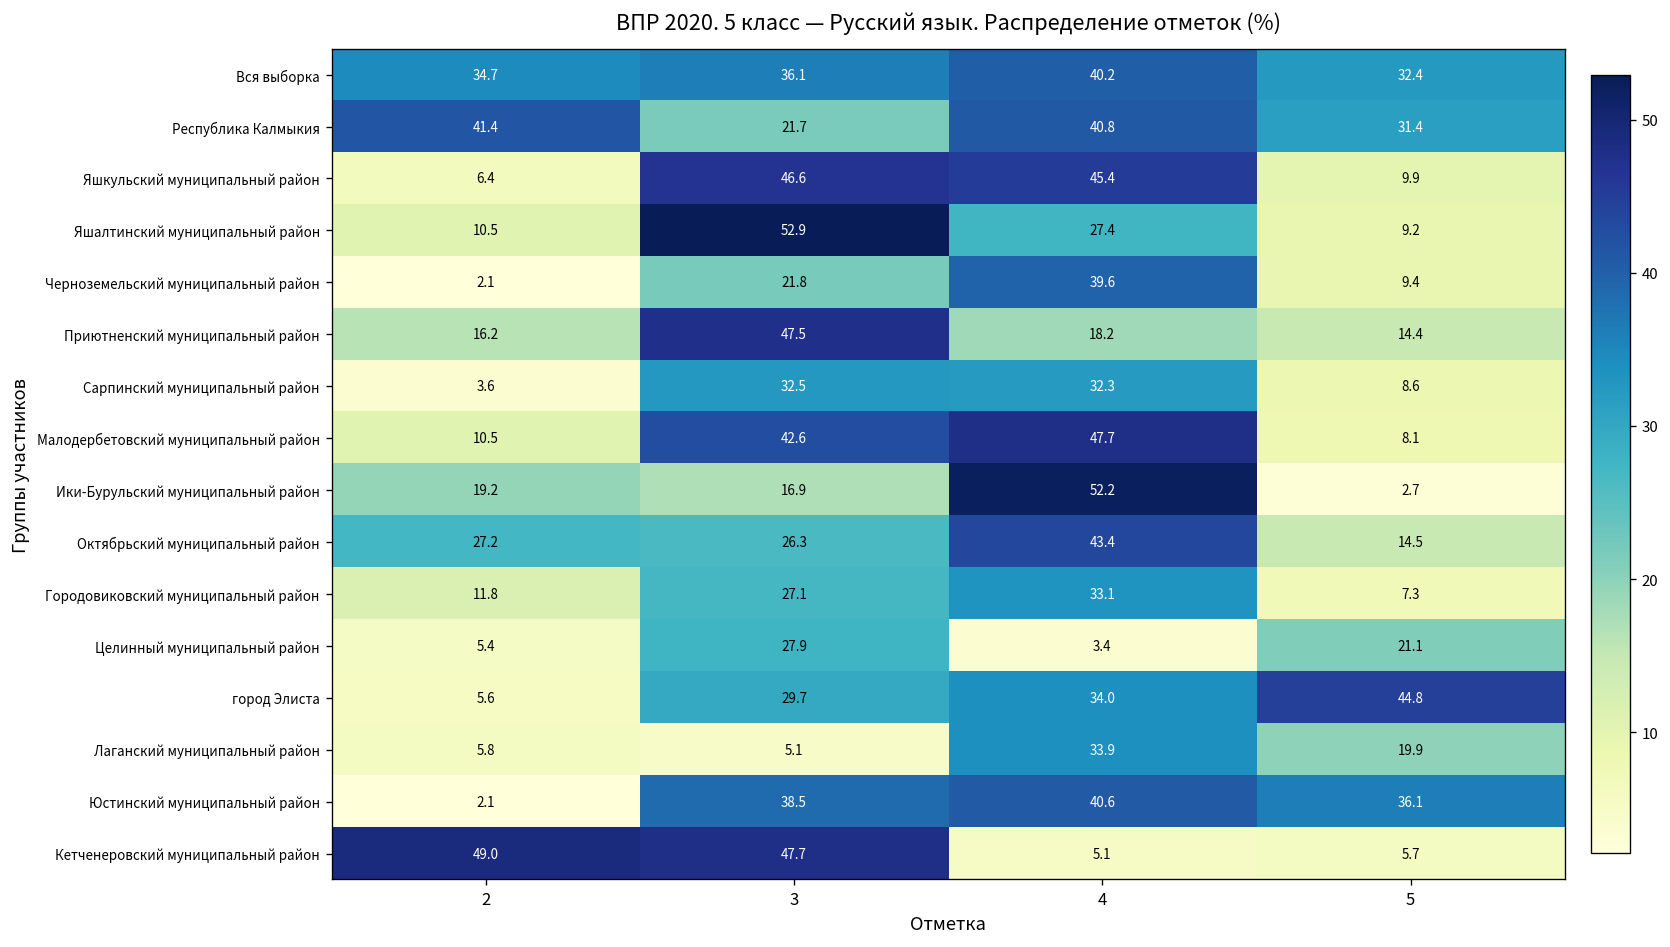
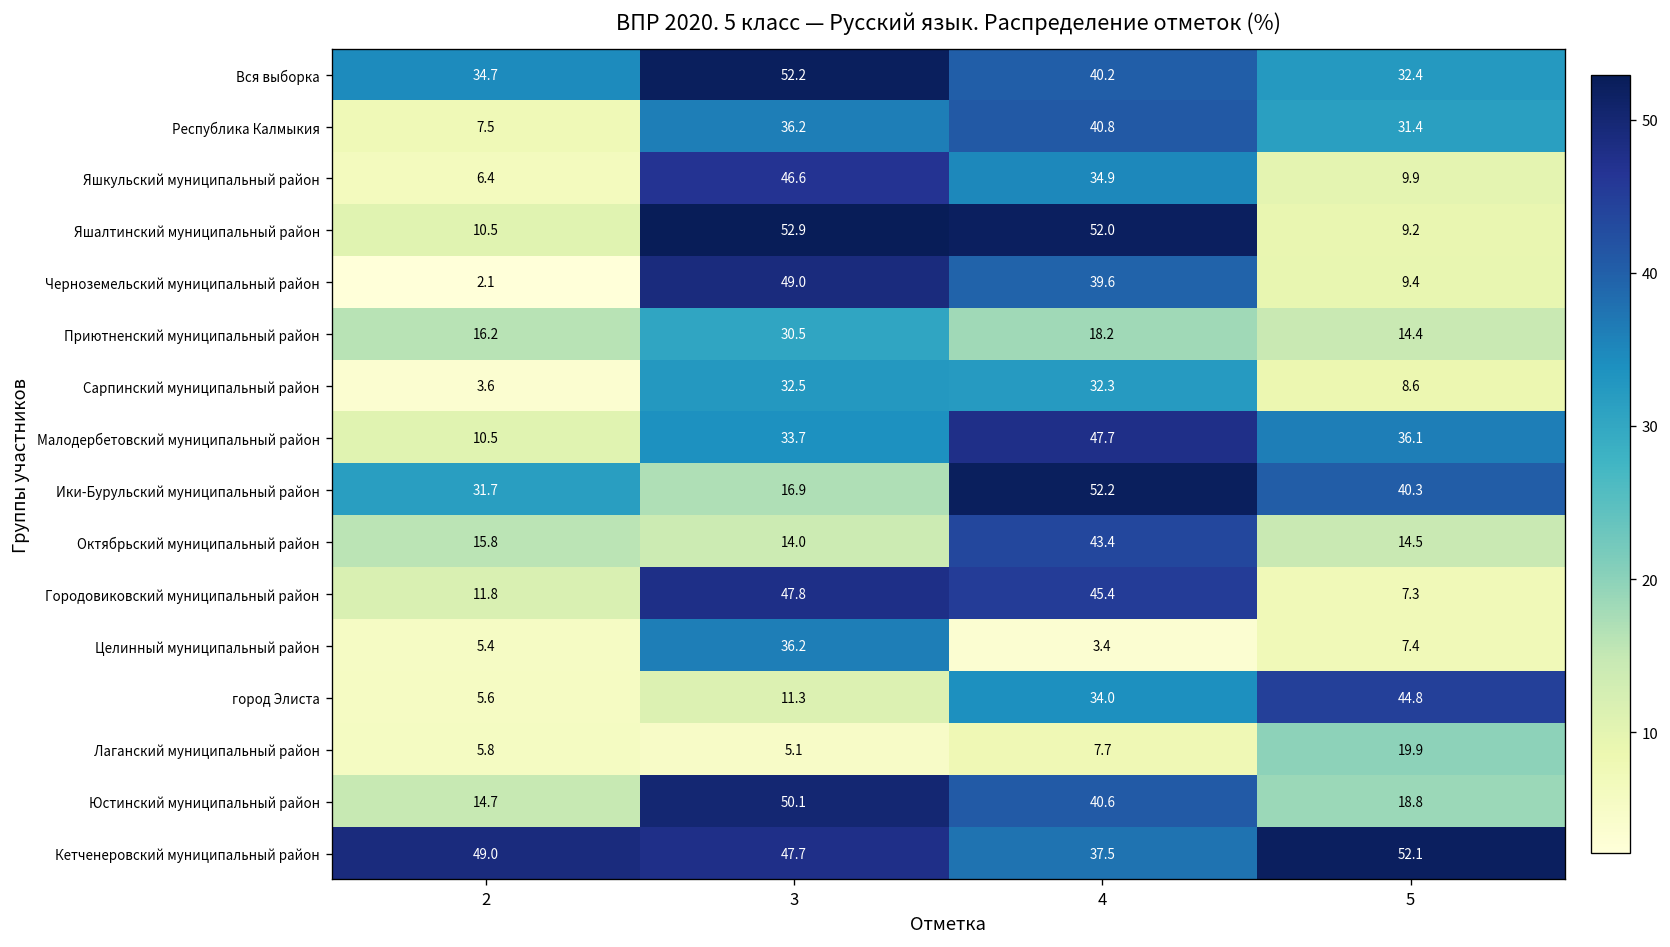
  {
    "Вся выборка": {
      "2": 34.7,
-     "3": 36.1,
+     "3": 52.2,
      "4": 40.2,
      "5": 32.4
    },
    "Республика Калмыкия": {
-     "2": 41.4,
-     "3": 21.7,
+     "2": 7.5,
+     "3": 36.2,
      "4": 40.8,
      "5": 31.4
    },
    "Яшкульский муниципальный район": {
      "2": 6.4,
      "3": 46.6,
-     "4": 45.4,
+     "4": 34.9,
      "5": 9.9
    },
    "Яшалтинский муниципальный район": {
      "2": 10.5,
      "3": 52.9,
-     "4": 27.4,
+     "4": 52.0,
      "5": 9.2
    },
    "Черноземельский муниципальный район": {
      "2": 2.1,
-     "3": 21.8,
+     "3": 49.0,
      "4": 39.6,
      "5": 9.4
    },
    "Приютненский муниципальный район": {
      "2": 16.2,
-     "3": 47.5,
+     "3": 30.5,
      "4": 18.2,
      "5": 14.4
    },
    "Сарпинский муниципальный район": {
      "2": 3.6,
      "3": 32.5,
      "4": 32.3,
      "5": 8.6
    },
    "Малодербетовский муниципальный район": {
      "2": 10.5,
-     "3": 42.6,
+     "3": 33.7,
      "4": 47.7,
-     "5": 8.1
+     "5": 36.1
    },
    "Ики-Бурульский муниципальный район": {
-     "2": 19.2,
+     "2": 31.7,
      "3": 16.9,
      "4": 52.2,
-     "5": 2.7
+     "5": 40.3
    },
    "Октябрьский муниципальный район": {
-     "2": 27.2,
-     "3": 26.3,
+     "2": 15.8,
+     "3": 14.0,
      "4": 43.4,
      "5": 14.5
    },
    "Городовиковский муниципальный район": {
      "2": 11.8,
-     "3": 27.1,
-     "4": 33.1,
+     "3": 47.8,
+     "4": 45.4,
      "5": 7.3
    },
    "Целинный муниципальный район": {
      "2": 5.4,
-     "3": 27.9,
+     "3": 36.2,
      "4": 3.4,
-     "5": 21.1
+     "5": 7.4
    },
    "город Элиста": {
      "2": 5.6,
-     "3": 29.7,
+     "3": 11.3,
      "4": 34.0,
      "5": 44.8
    },
    "Лаганский муниципальный район": {
      "2": 5.8,
      "3": 5.1,
-     "4": 33.9,
+     "4": 7.7,
      "5": 19.9
    },
    "Юстинский муниципальный район": {
-     "2": 2.1,
-     "3": 38.5,
+     "2": 14.7,
+     "3": 50.1,
      "4": 40.6,
-     "5": 36.1
+     "5": 18.8
    },
    "Кетченеровский муниципальный район": {
      "2": 49.0,
      "3": 47.7,
-     "4": 5.1,
-     "5": 5.7
+     "4": 37.5,
+     "5": 52.1
    }
  }
